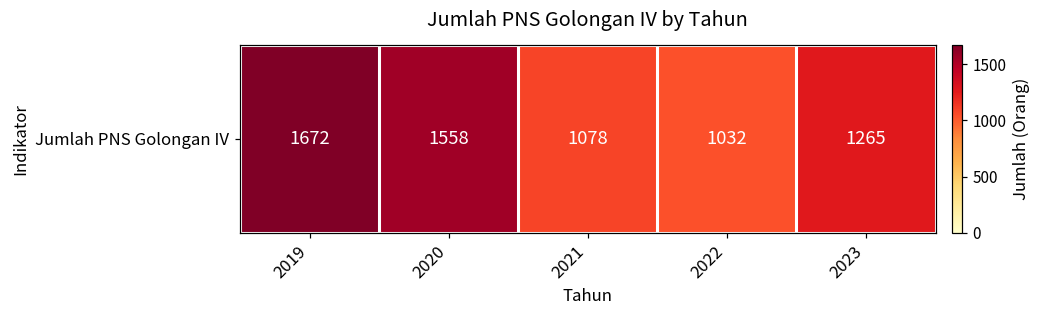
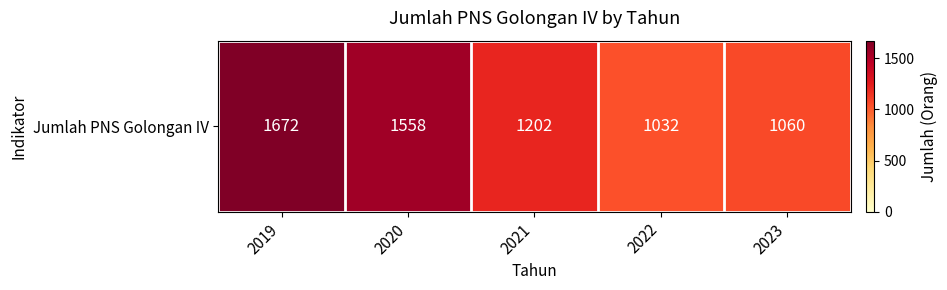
  {
    "Jumlah PNS Golongan IV": {
      "2019": 1672,
      "2020": 1558,
-     "2021": 1078,
+     "2021": 1202,
      "2022": 1032,
-     "2023": 1265
+     "2023": 1060
    }
  }
